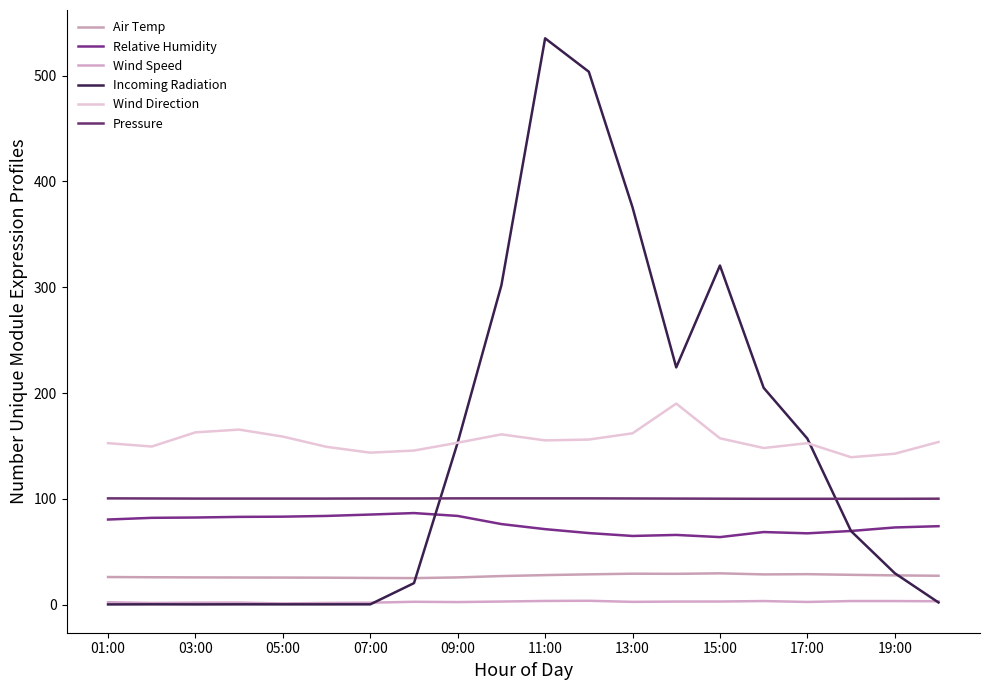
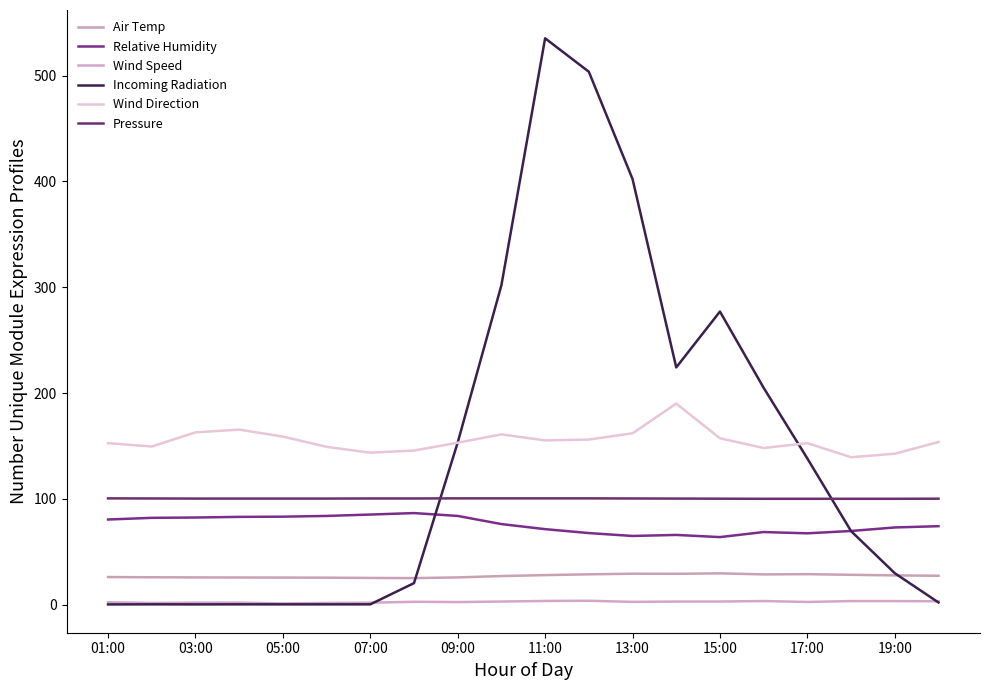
  {
    "Incoming Radiation": {
      "11:00": 535,
-     "13:00": 376,
-     "15:00": 321,
-     "17:00": 157
+     "13:00": 402,
+     "15:00": 277,
+     "17:00": 138
    }
  }
